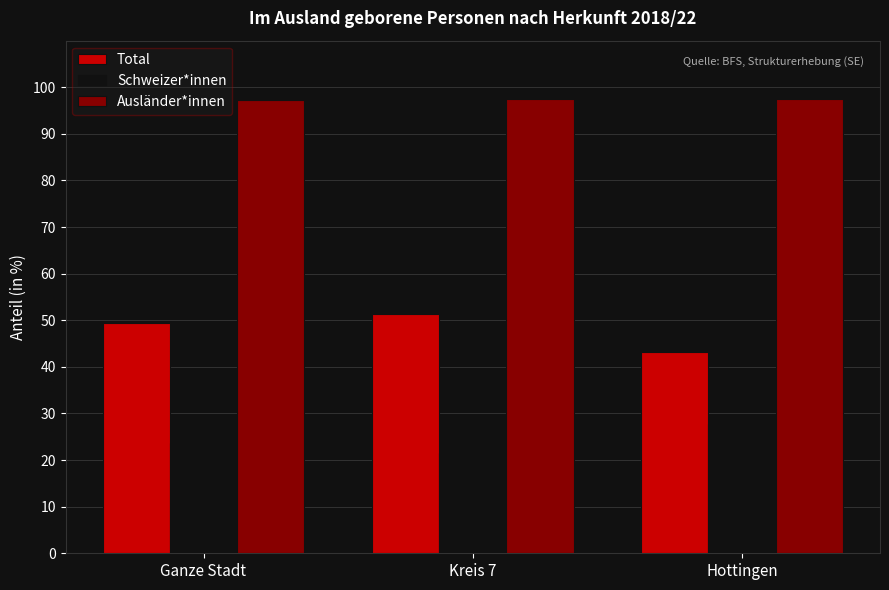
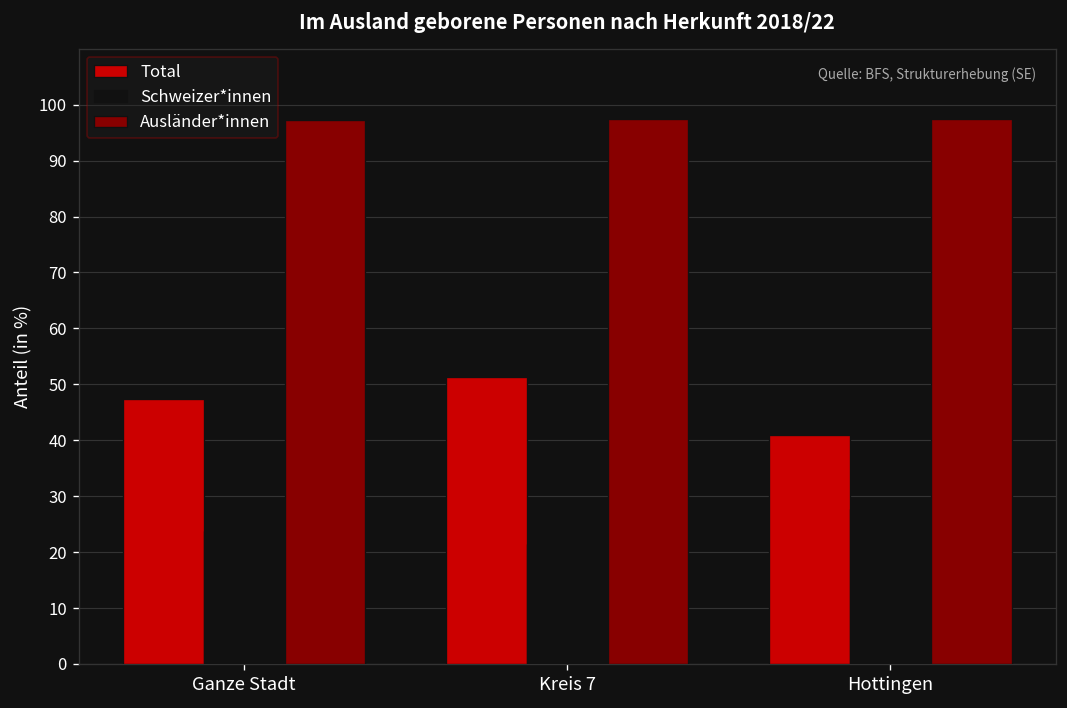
  {
    "Total": {
-     "Ganze Stadt": 49,
+     "Ganze Stadt": 47,
      "Kreis 7": 51,
-     "Hottingen": 43
+     "Hottingen": 41
    },
    "Schweizer*innen": {
      "Ganze Stadt": 24,
      "Kreis 7": 22,
      "Hottingen": 28
    },
    "Ausländer*innen": {
      "Ganze Stadt": 97,
      "Kreis 7": 98,
      "Hottingen": 98
    }
  }
